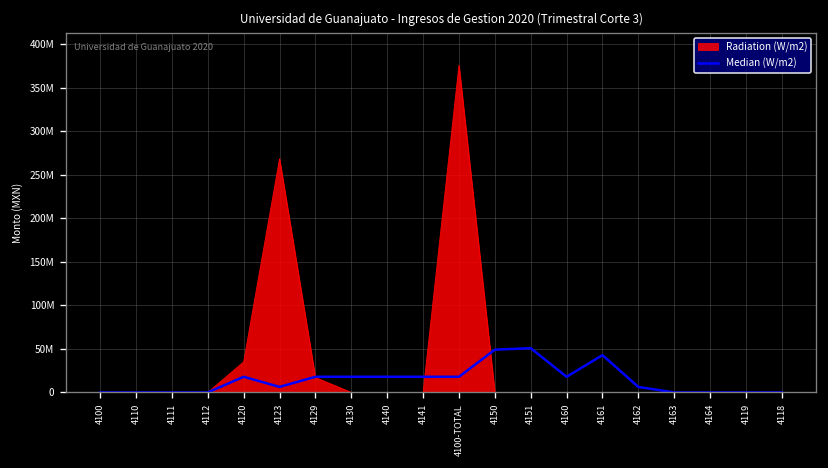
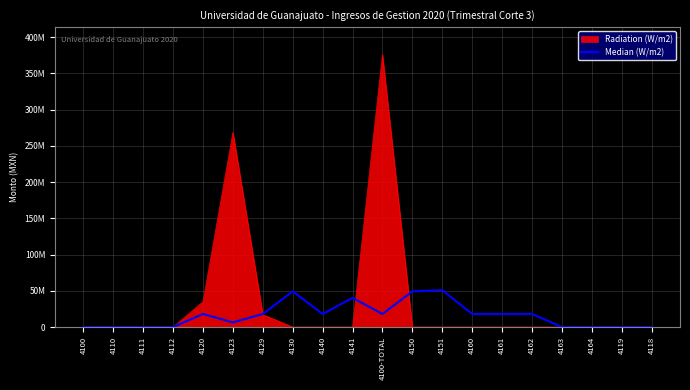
  {
    "Radiation (W/m2)": {
      "4120": 40000000,
      "4123": 270000000,
      "4130": 0,
      "4140": 0,
      "4141": 0,
      "4100-TOTAL": 380000000,
      "4150": 0,
      "4151": 0,
      "4160": 0,
      "4161": 0,
      "4162": 0
    },
    "Median (W/m2)": {
      "4120": 20000000,
      "4123": 10000000,
-     "4130": 20000000,
+     "4130": 50000000,
      "4140": 20000000,
-     "4141": 20000000,
+     "4141": 40000000,
      "4100-TOTAL": 20000000,
      "4150": 50000000,
      "4151": 50000000,
      "4160": 20000000,
-     "4161": 40000000,
-     "4162": 10000000
+     "4161": 20000000,
+     "4162": 20000000
    }
  }
